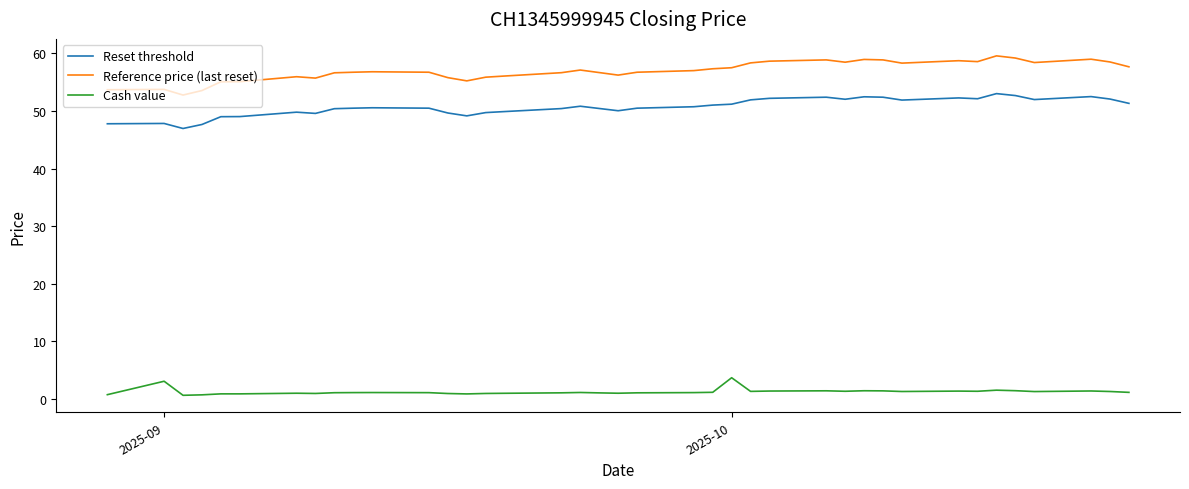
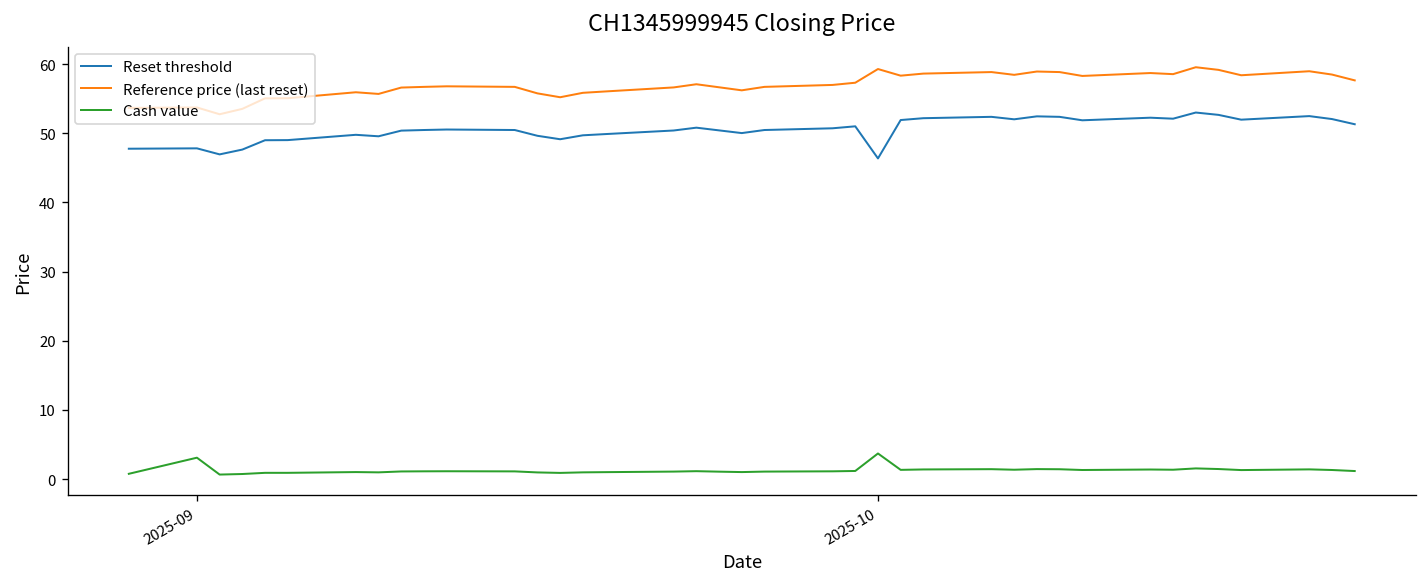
  {
    "Reset threshold": {
      "2025-09": 48,
-     "2025-10": 51
+     "2025-10": 46
    },
    "Reference price (last reset)": {
-     "2025-10": 58
+     "2025-10": 59
    },
    "Cash value": {
      "2025-09": 3,
      "2025-10": 4
    }
  }
